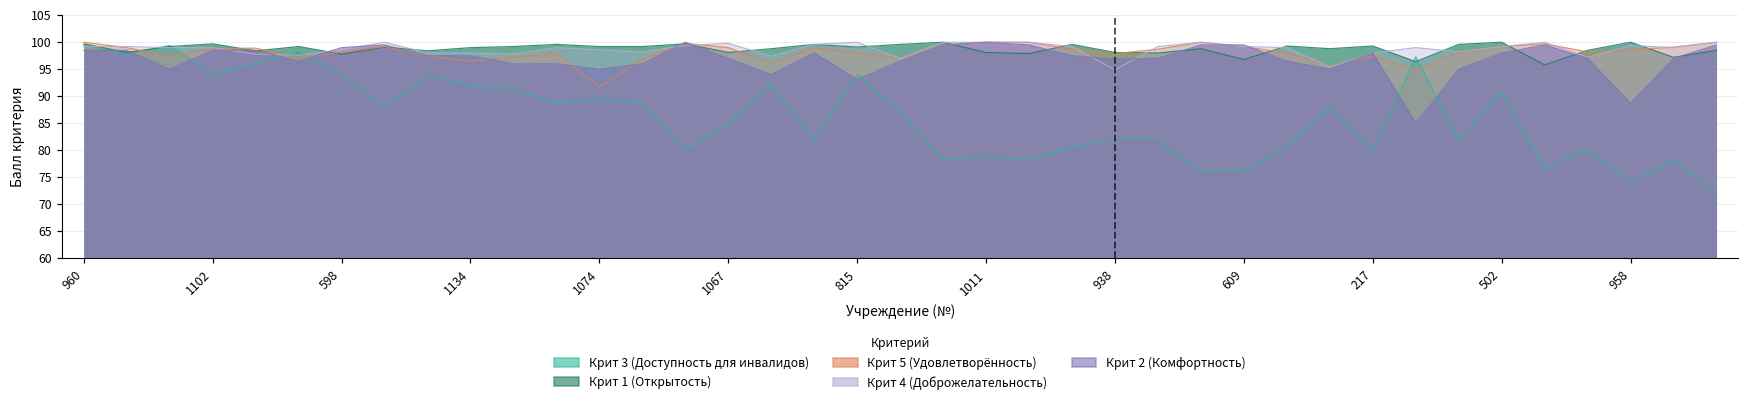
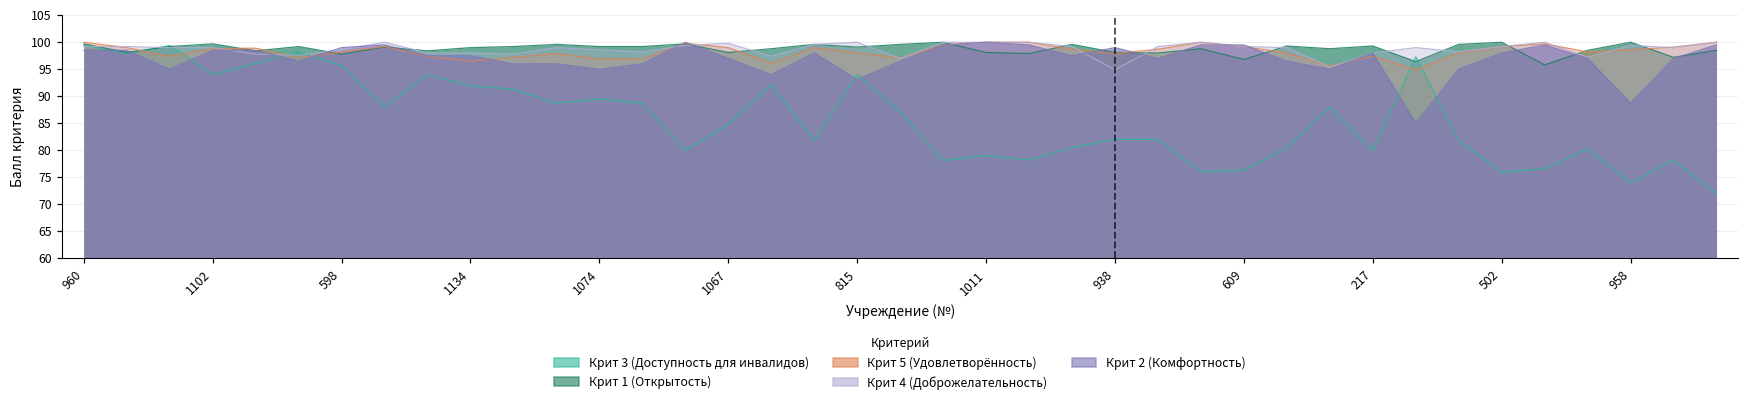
  {
    "Крит 3 (Доступность для инвалидов)": {
      "1102": 94,
-     "598": 94,
+     "598": 96,
      "1134": 92,
      "1074": 90,
      "1067": 85,
      "815": 94,
      "1011": 79,
      "938": 82,
      "609": 76,
      "217": 80,
-     "502": 91,
+     "502": 76,
      "958": 74
    },
    "Крит 1 (Открытость)": {
      "1102": 100,
      "1134": 99,
      "1074": 99,
      "1067": 98,
      "815": 99,
      "1011": 98,
      "609": 97,
      "217": 99,
      "502": 100,
      "958": 100
    },
    "Крит 5 (Удовлетворённость)": {
      "1134": 97,
-     "1074": 92,
+     "1074": 97,
      "1067": 99,
      "815": 98,
      "217": 97,
      "958": 99
    },
    "Крит 4 (Доброжелательность)": {
      "1074": 99,
      "1067": 100,
      "815": 100,
      "938": 95,
      "958": 99
    },
    "Крит 2 (Комфортность)": {
      "960": 99,
      "1074": 95,
      "1067": 97,
      "815": 93,
-     "938": 97,
+     "938": 99,
      "502": 98,
      "958": 89
    }
  }
